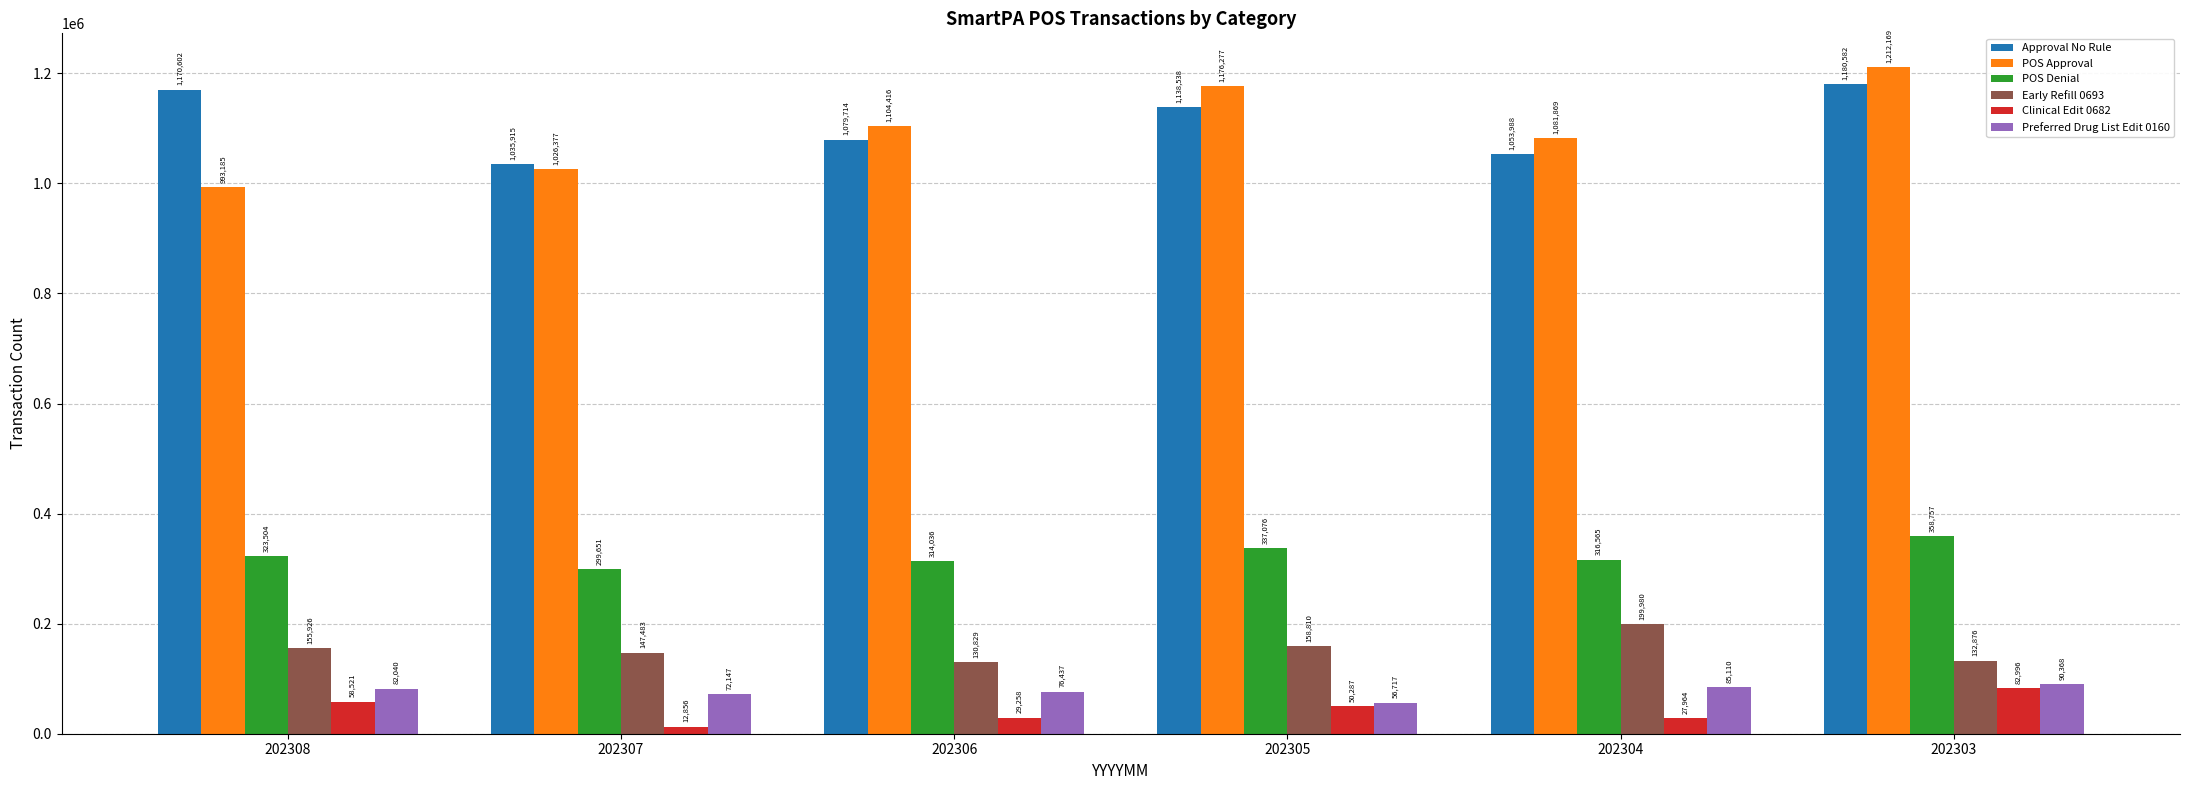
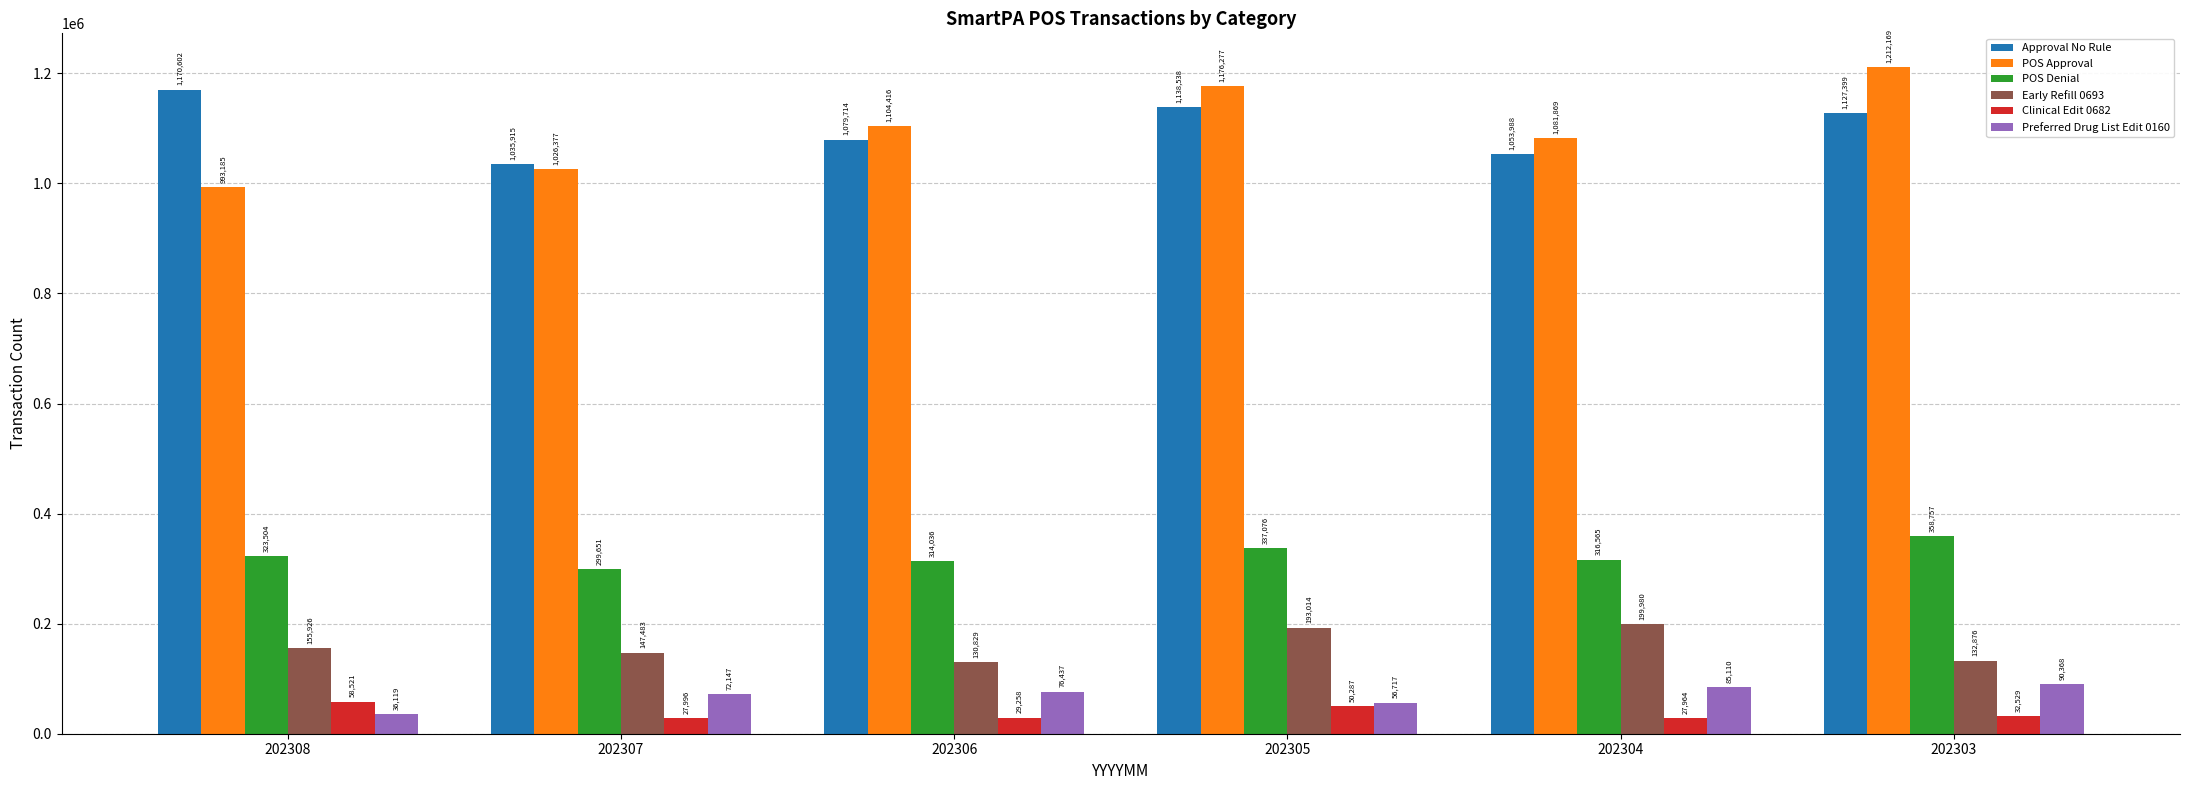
  {
    "Approval No Rule": {
      "202308": "1,170,602",
      "202307": "1,035,915",
      "202306": "1,079,714",
      "202305": "1,138,538",
      "202304": "1,053,988",
-     "202303": "1,180,582"
+     "202303": "1,127,399"
    },
    "POS Approval": {
      "202308": "993,185",
      "202307": "1,026,377",
      "202306": "1,104,416",
      "202305": "1,176,277",
      "202304": "1,081,869",
      "202303": "1,212,169"
    },
    "POS Denial": {
      "202308": "323,504",
      "202307": "299,651",
      "202306": "314,036",
      "202305": "337,076",
      "202304": "316,565",
      "202303": "358,757"
    },
    "Early Refill 0693": {
      "202308": "155,926",
      "202307": "147,483",
      "202306": "130,829",
-     "202305": "158,810",
+     "202305": "193,014",
      "202304": "199,980",
      "202303": "132,876"
    },
    "Clinical Edit 0682": {
      "202308": "58,521",
-     "202307": "12,856",
+     "202307": "27,996",
      "202306": "29,258",
      "202305": "50,287",
      "202304": "27,964",
-     "202303": "82,996"
+     "202303": "32,529"
    },
    "Preferred Drug List Edit 0160": {
-     "202308": "82,040",
+     "202308": "36,119",
      "202307": "72,147",
      "202306": "76,437",
      "202305": "56,717",
      "202304": "85,110",
      "202303": "90,368"
    }
  }
